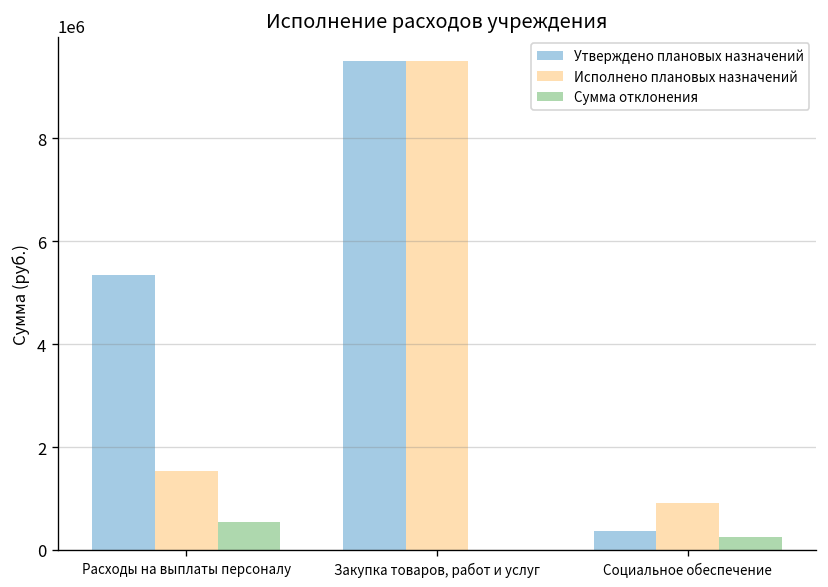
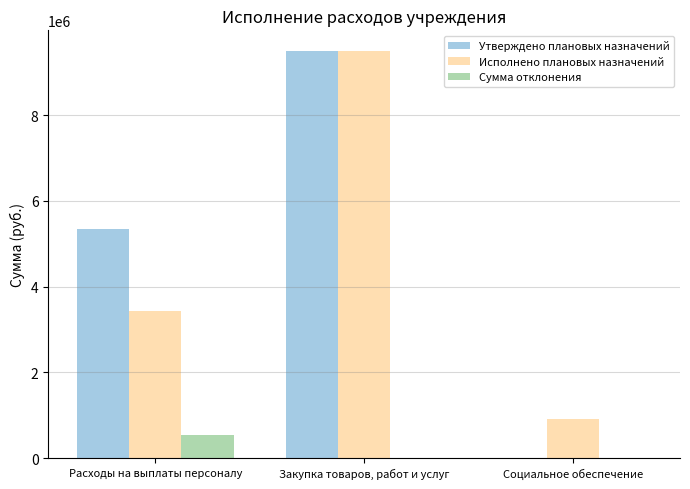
  {
    "Утверждено плановых назначений": {
      "Расходы на выплаты персоналу": 5300000,
      "Закупка товаров, работ и услуг": 9500000,
-     "Социальное обеспечение": 400000
+     "Социальное обеспечение": 0
    },
    "Исполнено плановых назначений": {
-     "Расходы на выплаты персоналу": 1500000,
+     "Расходы на выплаты персоналу": 3400000,
      "Закупка товаров, работ и услуг": 9500000,
      "Социальное обеспечение": 900000
    },
    "Сумма отклонения": {
      "Расходы на выплаты персоналу": 500000,
-     "Социальное обеспечение": 200000
+     "Социальное обеспечение": 0
    }
  }
